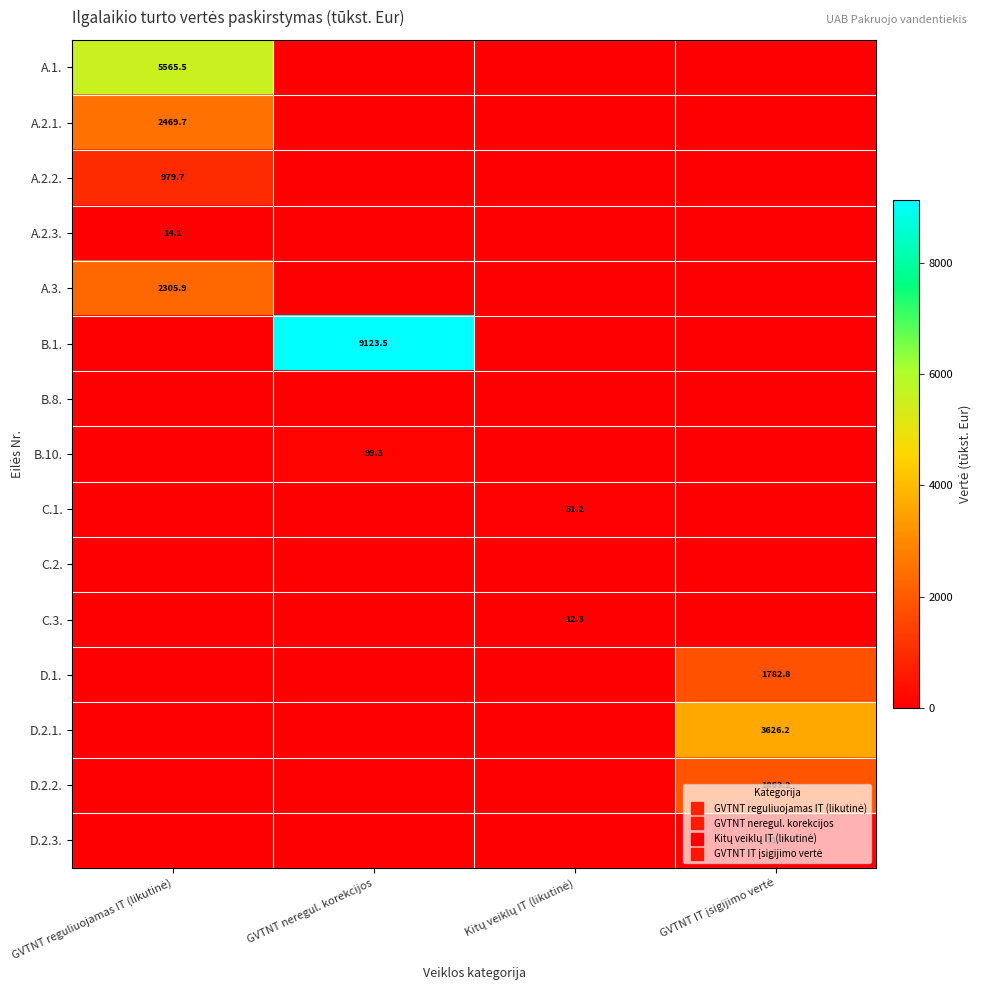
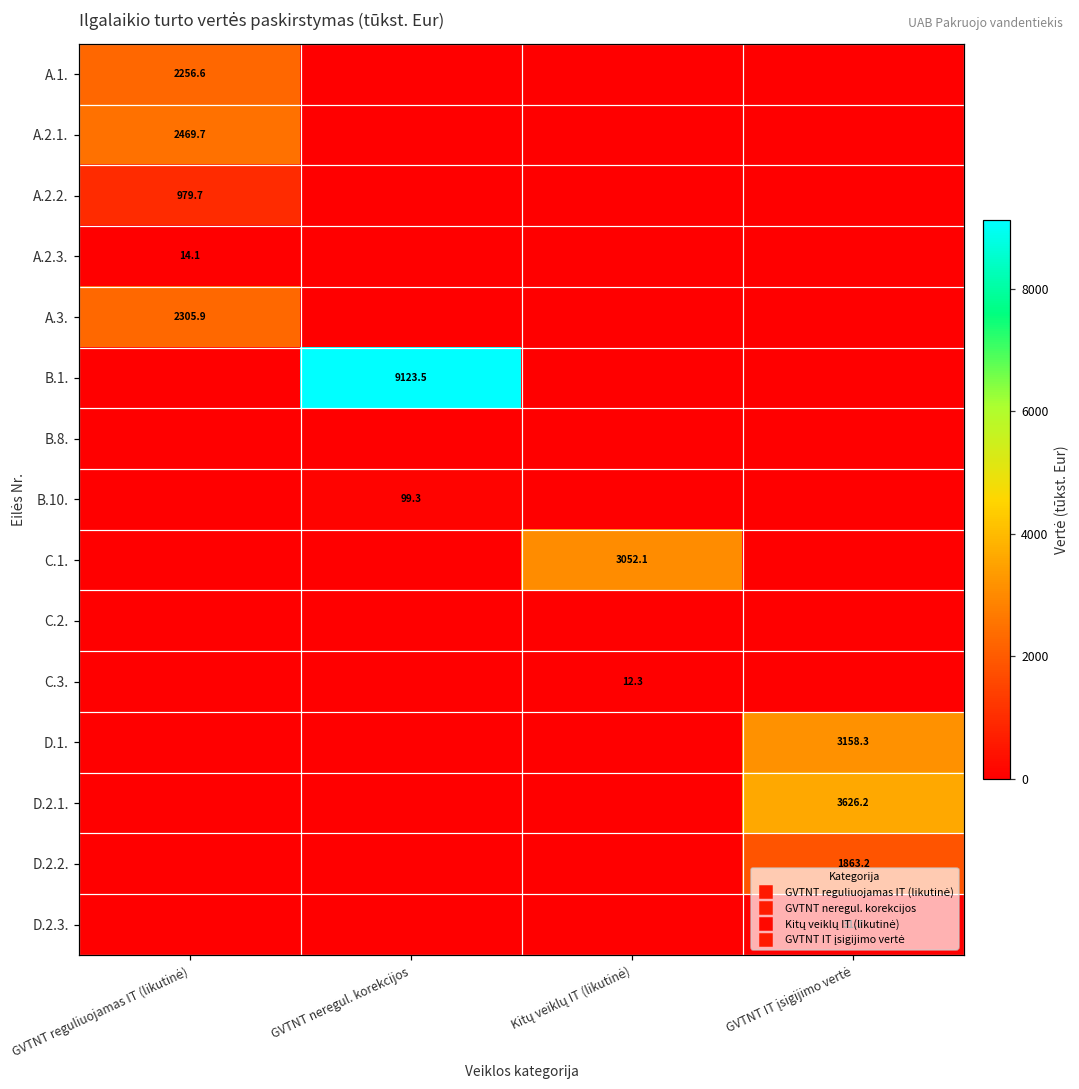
  {
    "A.1.": {
-     "GVTNT reguliuojamas IT (likutinė)": 5565.5
+     "GVTNT reguliuojamas IT (likutinė)": 2256.6
    },
    "A.2.1.": {
      "GVTNT reguliuojamas IT (likutinė)": 2469.7
    },
    "A.2.2.": {
      "GVTNT reguliuojamas IT (likutinė)": 979.7
    },
    "A.2.3.": {
      "GVTNT reguliuojamas IT (likutinė)": 14.1
    },
    "A.3.": {
      "GVTNT reguliuojamas IT (likutinė)": 2305.9
    },
    "B.1.": {
      "GVTNT neregul. korekcijos": 9123.5
    },
    "B.10.": {
      "GVTNT neregul. korekcijos": 99.3
    },
    "C.1.": {
-     "Kitų veiklų IT (likutinė)": 51.2
+     "Kitų veiklų IT (likutinė)": 3052.1
    },
    "C.3.": {
      "Kitų veiklų IT (likutinė)": 12.3
    },
    "D.1.": {
-     "GVTNT IT įsigijimo vertė": 1782.8
+     "GVTNT IT įsigijimo vertė": 3158.3
    },
    "D.2.1.": {
      "GVTNT IT įsigijimo vertė": 3626.2
    }
  }
